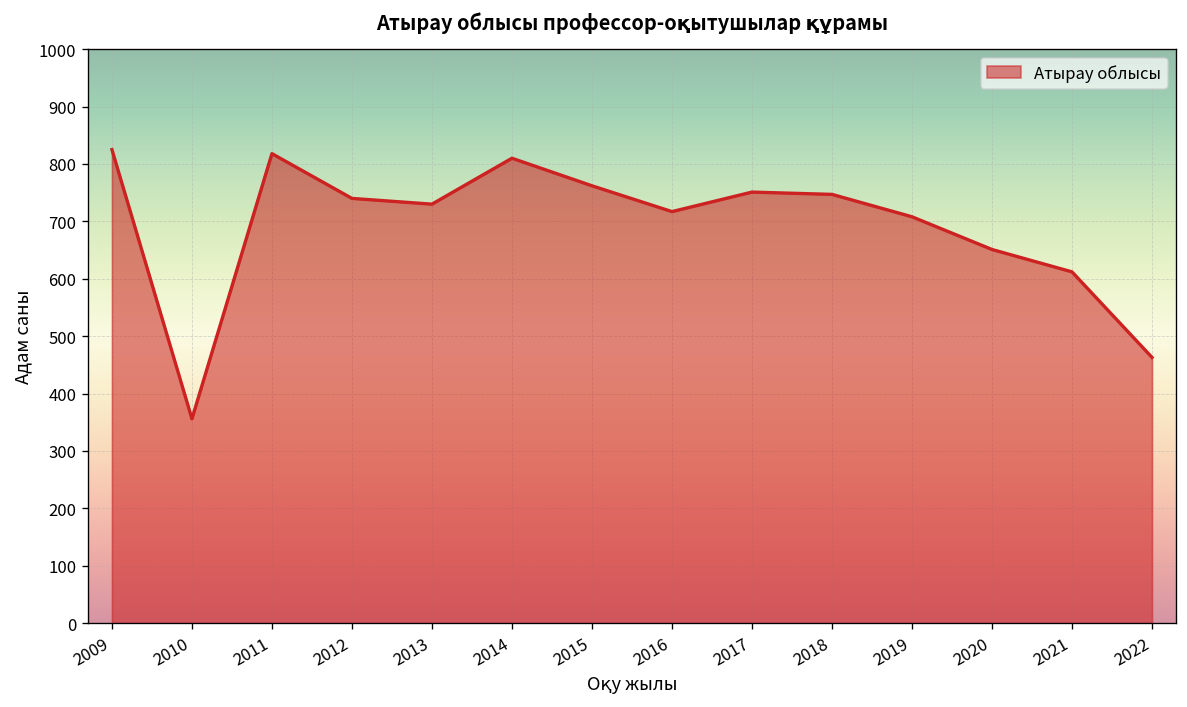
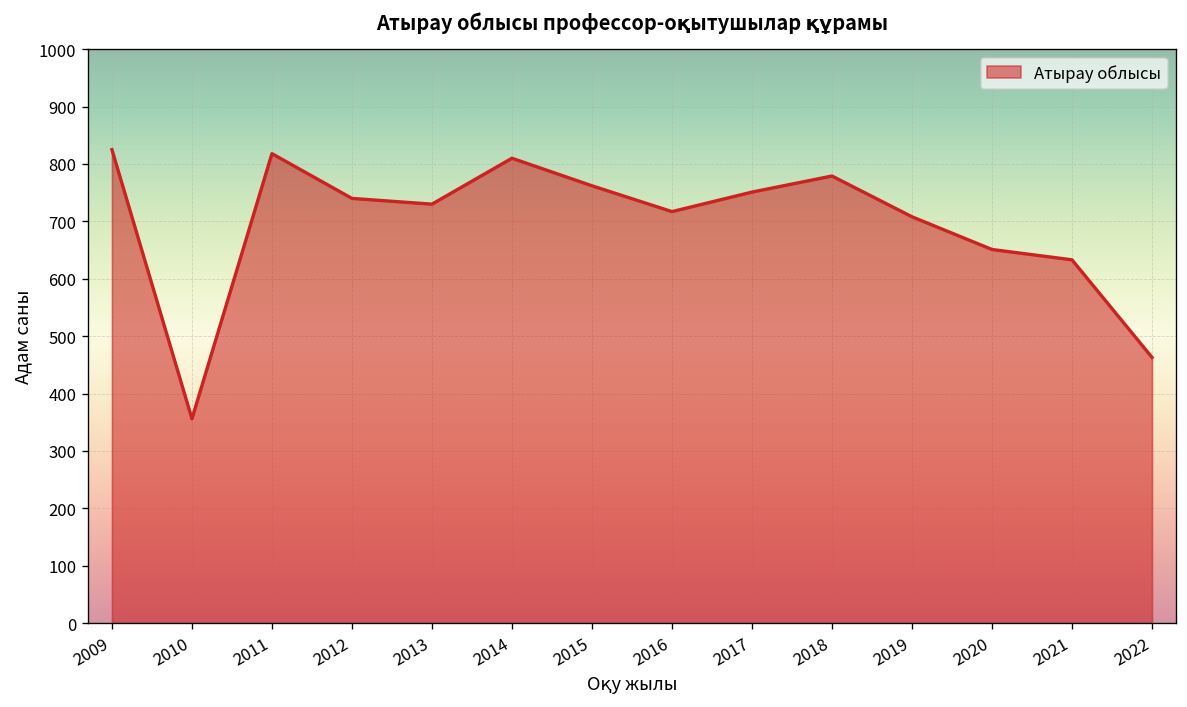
  {
    "2009": 830,
    "2010": 360,
    "2011": 820,
    "2012": 740,
    "2013": 730,
    "2014": 810,
    "2015": 760,
    "2016": 720,
    "2017": 750,
-   "2018": 750,
+   "2018": 780,
    "2019": 710,
    "2020": 650,
-   "2021": 610,
+   "2021": 630,
    "2022": 460
  }
